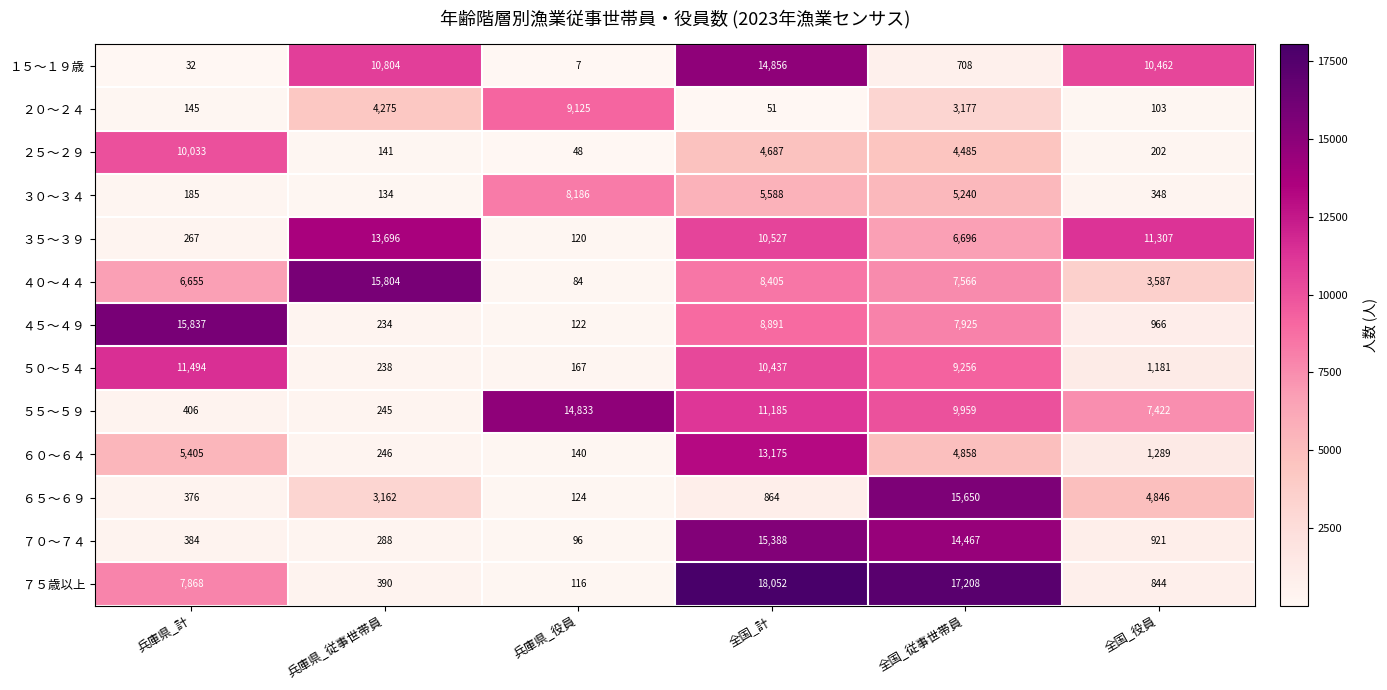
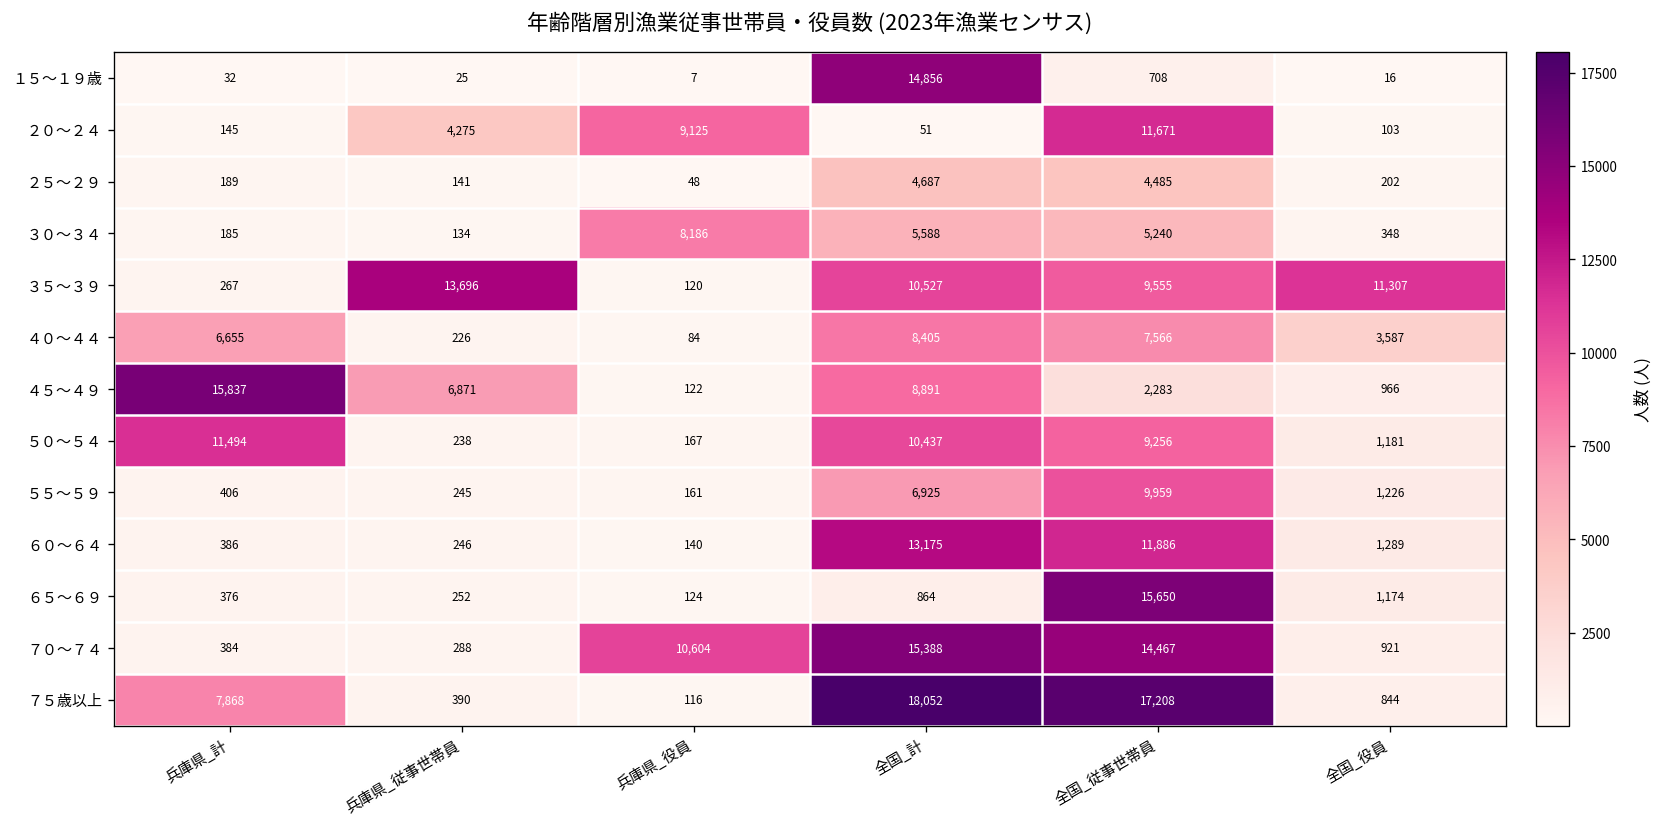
  {
    "１５～１９歳": {
      "兵庫県_計": "32",
-     "兵庫県_従事世帯員": "10,804",
+     "兵庫県_従事世帯員": "25",
      "兵庫県_役員": "7",
      "全国_計": "14,856",
      "全国_従事世帯員": "708",
-     "全国_役員": "10,462"
+     "全国_役員": "16"
    },
    "２０～２４": {
      "兵庫県_計": "145",
      "兵庫県_従事世帯員": "4,275",
      "兵庫県_役員": "9,125",
      "全国_計": "51",
-     "全国_従事世帯員": "3,177",
+     "全国_従事世帯員": "11,671",
      "全国_役員": "103"
    },
    "２５～２９": {
-     "兵庫県_計": "10,033",
+     "兵庫県_計": "189",
      "兵庫県_従事世帯員": "141",
      "兵庫県_役員": "48",
      "全国_計": "4,687",
      "全国_従事世帯員": "4,485",
      "全国_役員": "202"
    },
    "３０～３４": {
      "兵庫県_計": "185",
      "兵庫県_従事世帯員": "134",
      "兵庫県_役員": "8,186",
      "全国_計": "5,588",
      "全国_従事世帯員": "5,240",
      "全国_役員": "348"
    },
    "３５～３９": {
      "兵庫県_計": "267",
      "兵庫県_従事世帯員": "13,696",
      "兵庫県_役員": "120",
      "全国_計": "10,527",
-     "全国_従事世帯員": "6,696",
+     "全国_従事世帯員": "9,555",
      "全国_役員": "11,307"
    },
    "４０～４４": {
      "兵庫県_計": "6,655",
-     "兵庫県_従事世帯員": "15,804",
+     "兵庫県_従事世帯員": "226",
      "兵庫県_役員": "84",
      "全国_計": "8,405",
      "全国_従事世帯員": "7,566",
      "全国_役員": "3,587"
    },
    "４５～４９": {
      "兵庫県_計": "15,837",
-     "兵庫県_従事世帯員": "234",
+     "兵庫県_従事世帯員": "6,871",
      "兵庫県_役員": "122",
      "全国_計": "8,891",
-     "全国_従事世帯員": "7,925",
+     "全国_従事世帯員": "2,283",
      "全国_役員": "966"
    },
    "５０～５４": {
      "兵庫県_計": "11,494",
      "兵庫県_従事世帯員": "238",
      "兵庫県_役員": "167",
      "全国_計": "10,437",
      "全国_従事世帯員": "9,256",
      "全国_役員": "1,181"
    },
    "５５～５９": {
      "兵庫県_計": "406",
      "兵庫県_従事世帯員": "245",
-     "兵庫県_役員": "14,833",
-     "全国_計": "11,185",
+     "兵庫県_役員": "161",
+     "全国_計": "6,925",
      "全国_従事世帯員": "9,959",
-     "全国_役員": "7,422"
+     "全国_役員": "1,226"
    },
    "６０～６４": {
-     "兵庫県_計": "5,405",
+     "兵庫県_計": "386",
      "兵庫県_従事世帯員": "246",
      "兵庫県_役員": "140",
      "全国_計": "13,175",
-     "全国_従事世帯員": "4,858",
+     "全国_従事世帯員": "11,886",
      "全国_役員": "1,289"
    },
    "６５～６９": {
      "兵庫県_計": "376",
-     "兵庫県_従事世帯員": "3,162",
+     "兵庫県_従事世帯員": "252",
      "兵庫県_役員": "124",
      "全国_計": "864",
      "全国_従事世帯員": "15,650",
-     "全国_役員": "4,846"
+     "全国_役員": "1,174"
    },
    "７０～７４": {
      "兵庫県_計": "384",
      "兵庫県_従事世帯員": "288",
-     "兵庫県_役員": "96",
+     "兵庫県_役員": "10,604",
      "全国_計": "15,388",
      "全国_従事世帯員": "14,467",
      "全国_役員": "921"
    },
    "７５歳以上": {
      "兵庫県_計": "7,868",
      "兵庫県_従事世帯員": "390",
      "兵庫県_役員": "116",
      "全国_計": "18,052",
      "全国_従事世帯員": "17,208",
      "全国_役員": "844"
    }
  }
